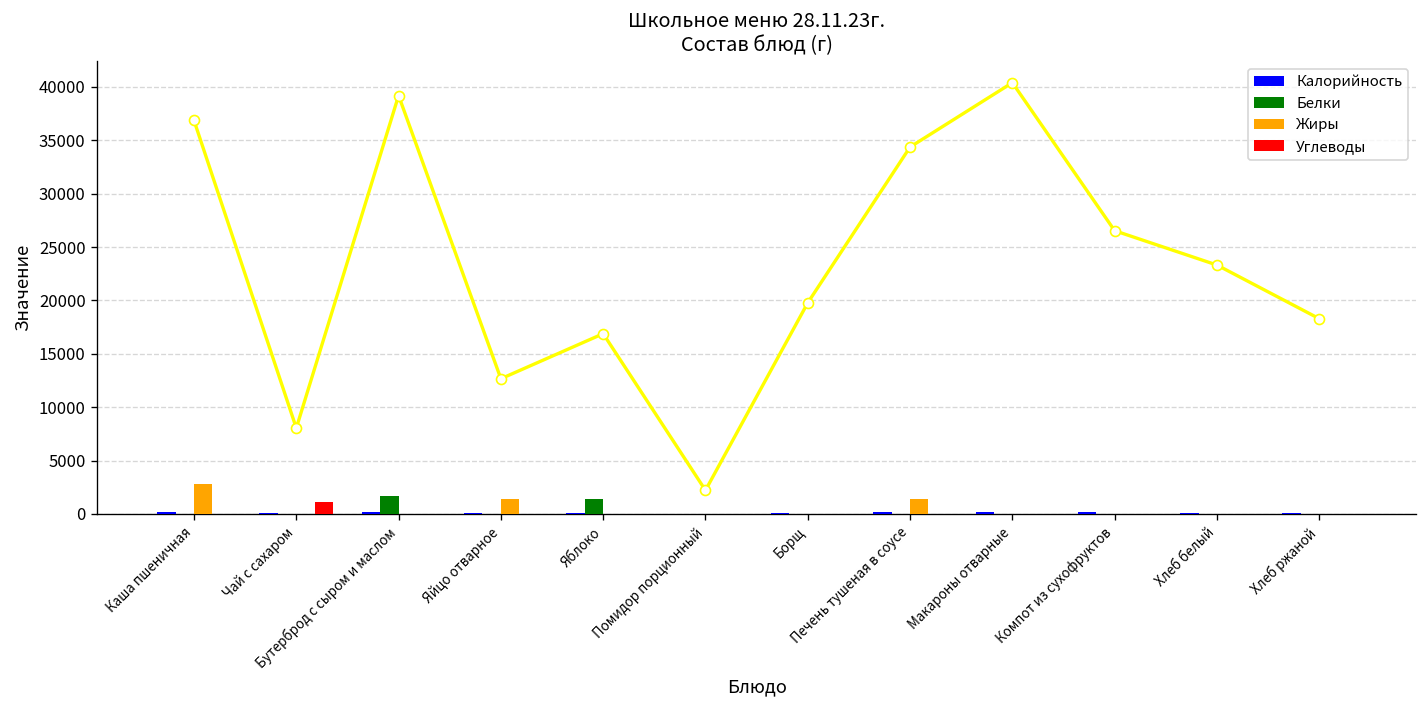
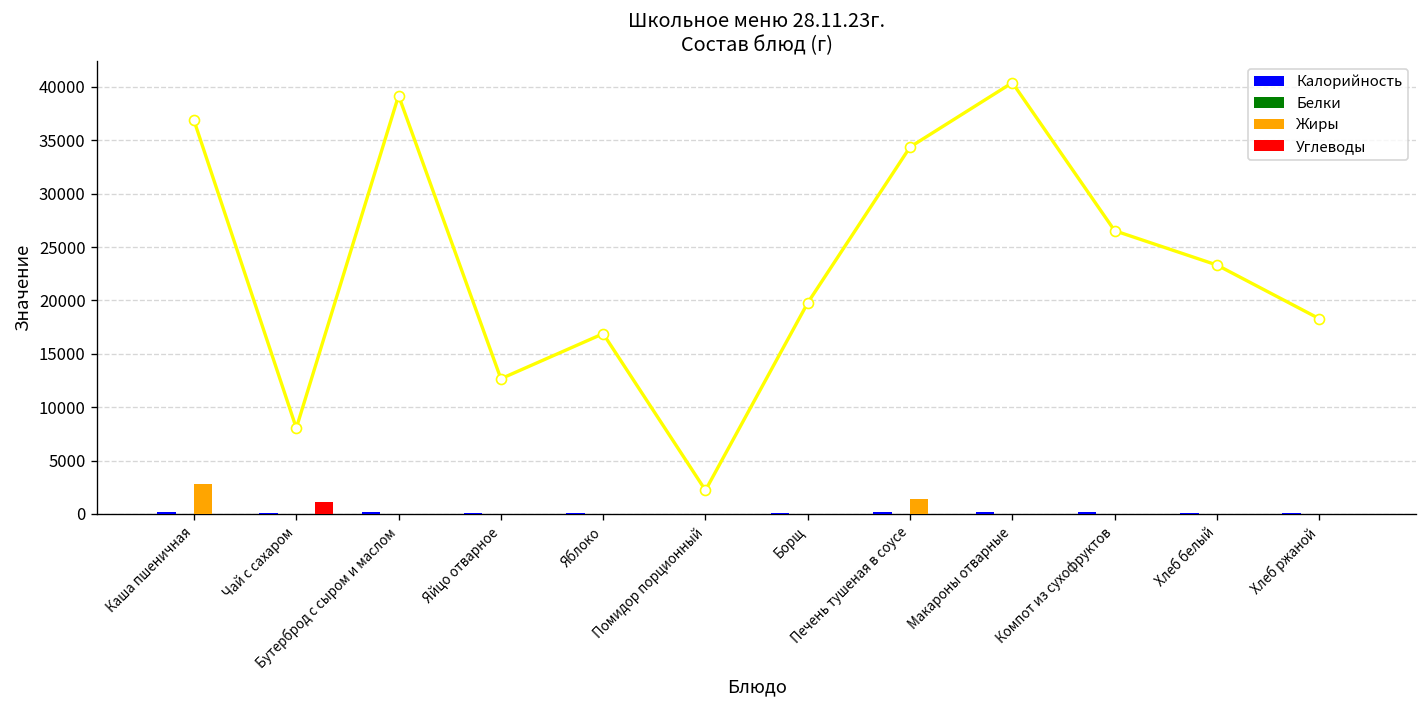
  {
    "Белки": {
-     "Бутерброд с сыром и маслом": 2000,
-     "Яблоко": 1000,
+     "Бутерброд с сыром и маслом": 0,
+     "Яблоко": 0,
      "Компот из сухофруктов": 0
    },
    "Жиры": {
      "Каша пшеничная": 3000,
      "Чай с сахаром": 0,
-     "Яйцо отварное": 1000,
+     "Яйцо отварное": 0,
      "Яблоко": 0,
      "Помидор порционный": 0,
      "Печень тушеная в соусе": 1000,
      "Компот из сухофруктов": 0
    },
    "Углеводы": {
      "Чай с сахаром": 1000
    }
  }
